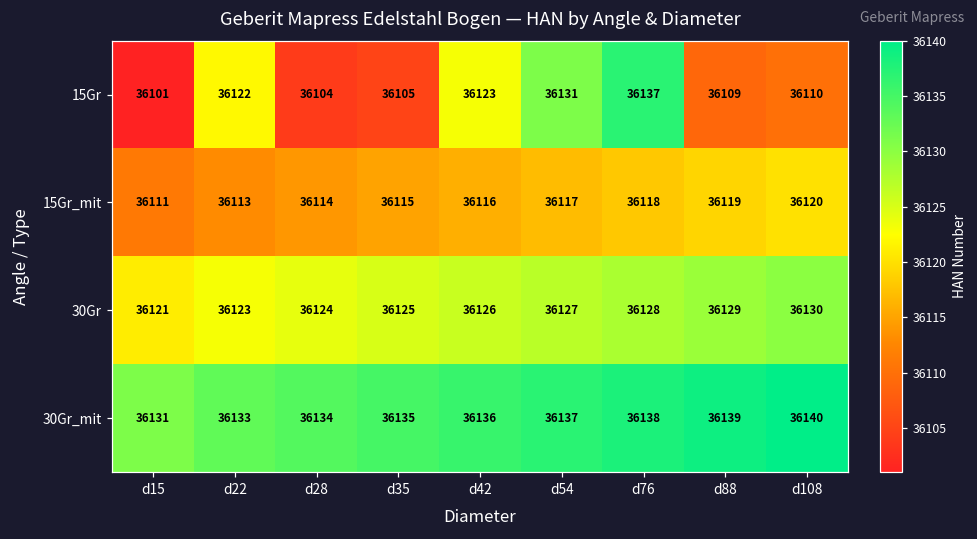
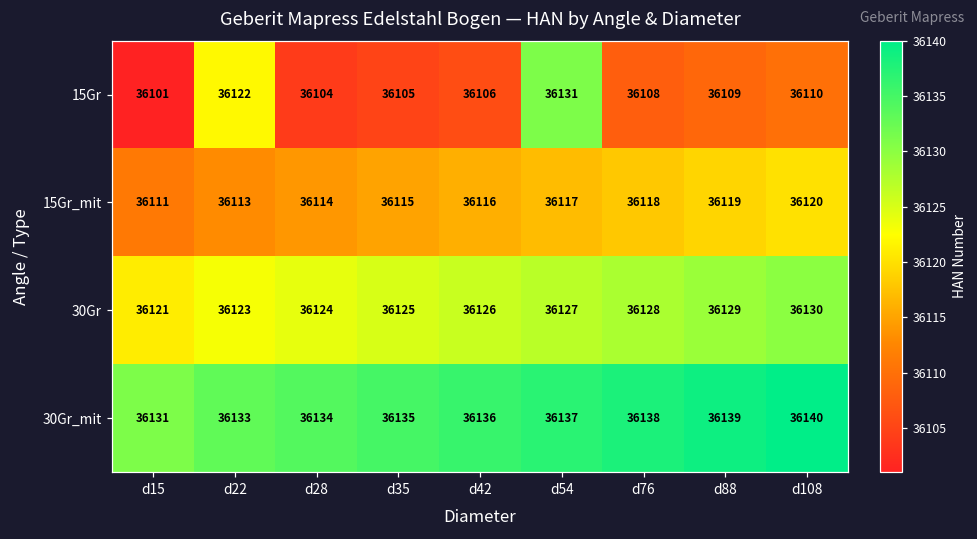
  {
    "15Gr": {
      "d15": 36101,
      "d22": 36122,
      "d28": 36104,
      "d35": 36105,
-     "d42": 36123,
+     "d42": 36106,
      "d54": 36131,
-     "d76": 36137,
+     "d76": 36108,
      "d88": 36109,
      "d108": 36110
    },
    "15Gr_mit": {
      "d15": 36111,
      "d22": 36113,
      "d28": 36114,
      "d35": 36115,
      "d42": 36116,
      "d54": 36117,
      "d76": 36118,
      "d88": 36119,
      "d108": 36120
    },
    "30Gr": {
      "d15": 36121,
      "d22": 36123,
      "d28": 36124,
      "d35": 36125,
      "d42": 36126,
      "d54": 36127,
      "d76": 36128,
      "d88": 36129,
      "d108": 36130
    },
    "30Gr_mit": {
      "d15": 36131,
      "d22": 36133,
      "d28": 36134,
      "d35": 36135,
      "d42": 36136,
      "d54": 36137,
      "d76": 36138,
      "d88": 36139,
      "d108": 36140
    }
  }
